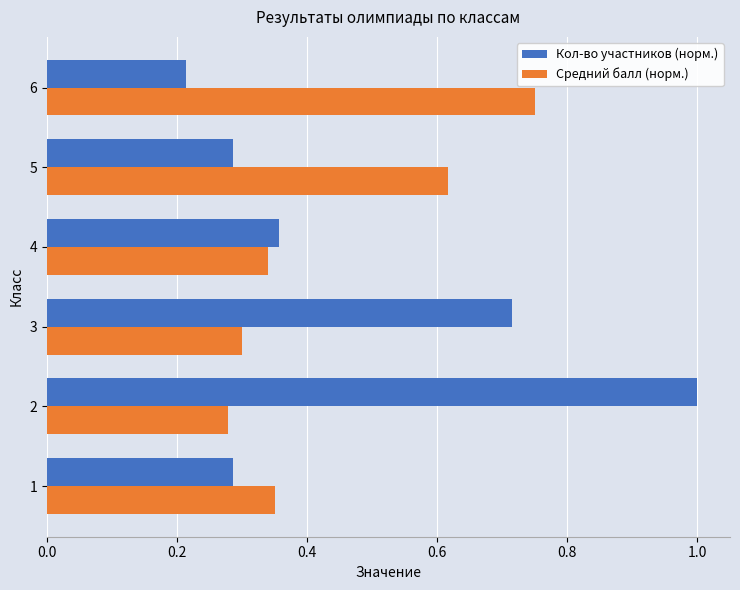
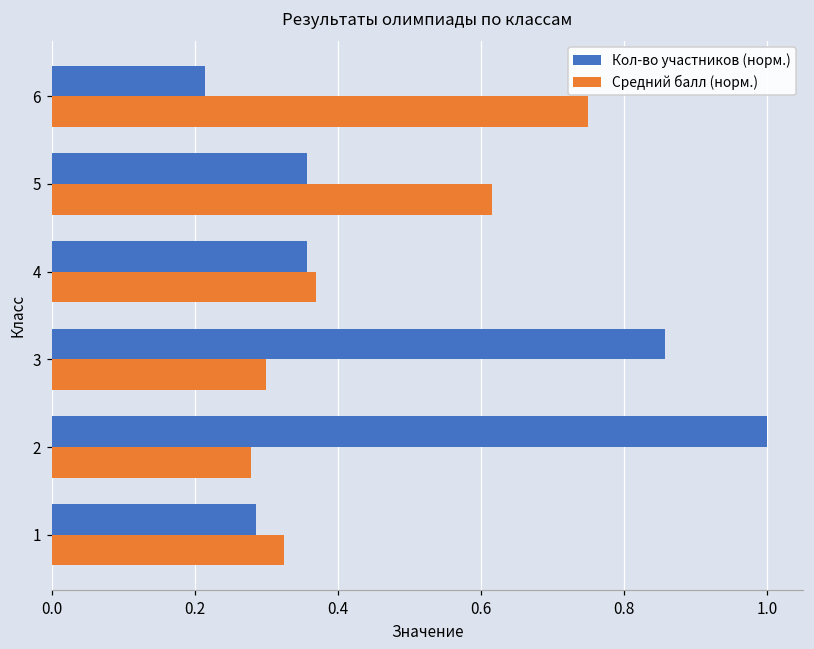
  {
    "Кол-во участников (норм.)": {
      "6": 0.21,
-     "5": 0.29,
+     "5": 0.36,
      "4": 0.36,
-     "3": 0.71,
+     "3": 0.86,
      "2": 1.00,
      "1": 0.29
    },
    "Средний балл (норм.)": {
      "6": 0.75,
      "5": 0.62,
-     "4": 0.34,
+     "4": 0.37,
      "3": 0.30,
      "2": 0.28,
-     "1": 0.35
+     "1": 0.32
    }
  }
